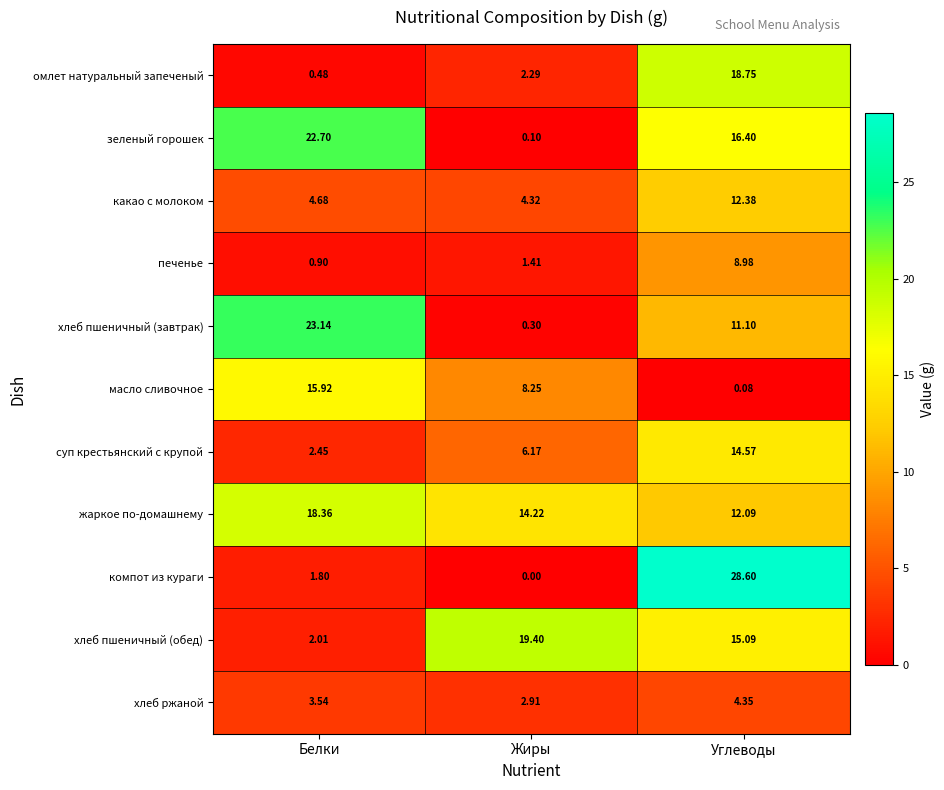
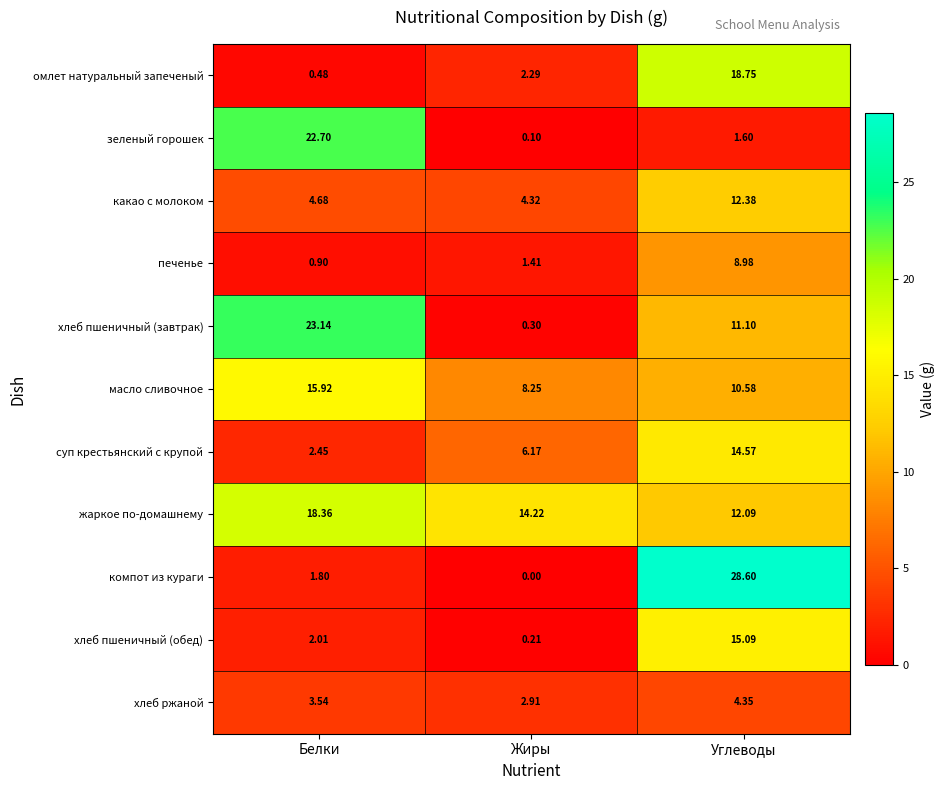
  {
    "омлет натуральный запеченый": {
      "Белки": 0.48,
      "Жиры": 2.29,
      "Углеводы": 18.75
    },
    "зеленый горошек": {
      "Белки": 22.70,
      "Жиры": 0.10,
-     "Углеводы": 16.40
+     "Углеводы": 1.60
    },
    "какао с молоком": {
      "Белки": 4.68,
      "Жиры": 4.32,
      "Углеводы": 12.38
    },
    "печенье": {
      "Белки": 0.90,
      "Жиры": 1.41,
      "Углеводы": 8.98
    },
    "хлеб пшеничный (завтрак)": {
      "Белки": 23.14,
      "Жиры": 0.30,
      "Углеводы": 11.10
    },
    "масло сливочное": {
      "Белки": 15.92,
      "Жиры": 8.25,
-     "Углеводы": 0.08
+     "Углеводы": 10.58
    },
    "суп крестьянский с крупой": {
      "Белки": 2.45,
      "Жиры": 6.17,
      "Углеводы": 14.57
    },
    "жаркое по-домашнему": {
      "Белки": 18.36,
      "Жиры": 14.22,
      "Углеводы": 12.09
    },
    "компот из кураги": {
      "Белки": 1.80,
      "Жиры": 0.00,
      "Углеводы": 28.60
    },
    "хлеб пшеничный (обед)": {
      "Белки": 2.01,
-     "Жиры": 19.40,
+     "Жиры": 0.21,
      "Углеводы": 15.09
    },
    "хлеб ржаной": {
      "Белки": 3.54,
      "Жиры": 2.91,
      "Углеводы": 4.35
    }
  }
